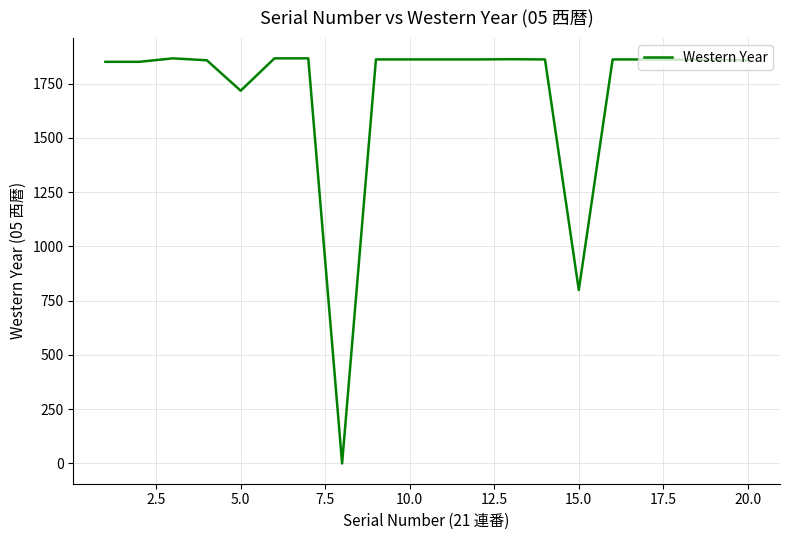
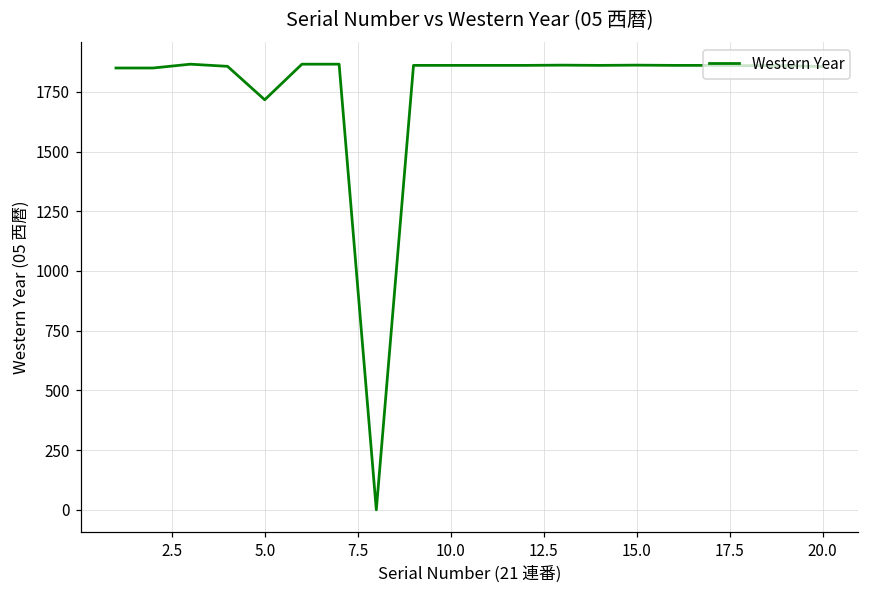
  {
    "5.0": 1720,
    "10.0": 1860,
-   "15.0": 800
+   "15.0": 1860
  }
